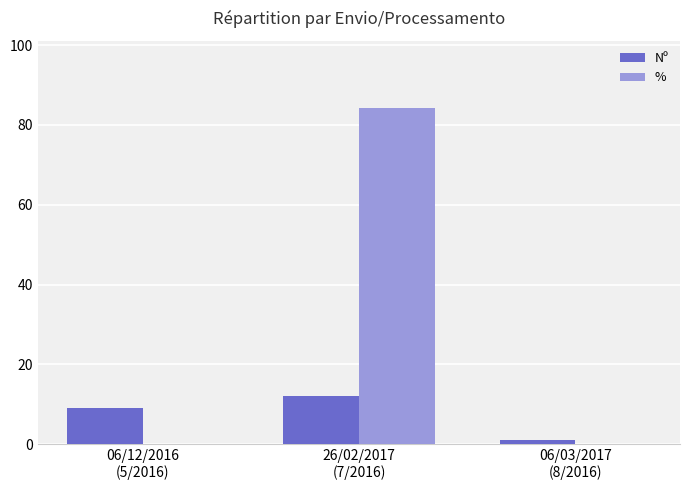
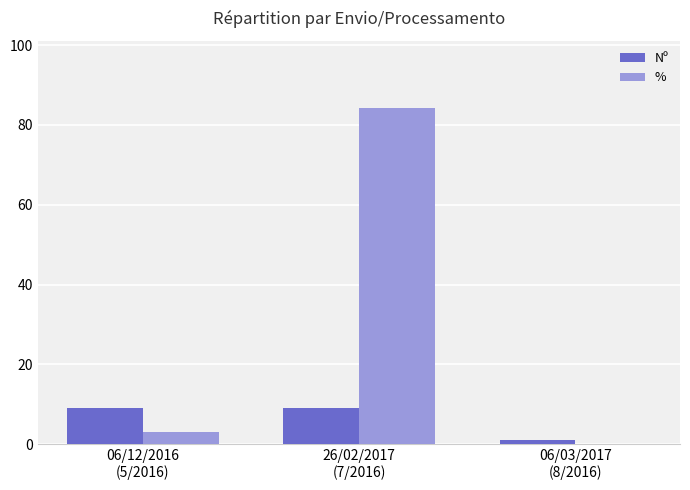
  {
    "Nº": {
      "06/12/2016 (5/2016)": 9,
-     "26/02/2017 (7/2016)": 12,
+     "26/02/2017 (7/2016)": 9,
      "06/03/2017 (8/2016)": 1
    },
    "%": {
-     "06/12/2016 (5/2016)": 0,
+     "06/12/2016 (5/2016)": 3,
      "26/02/2017 (7/2016)": 84,
      "06/03/2017 (8/2016)": 0
    }
  }
